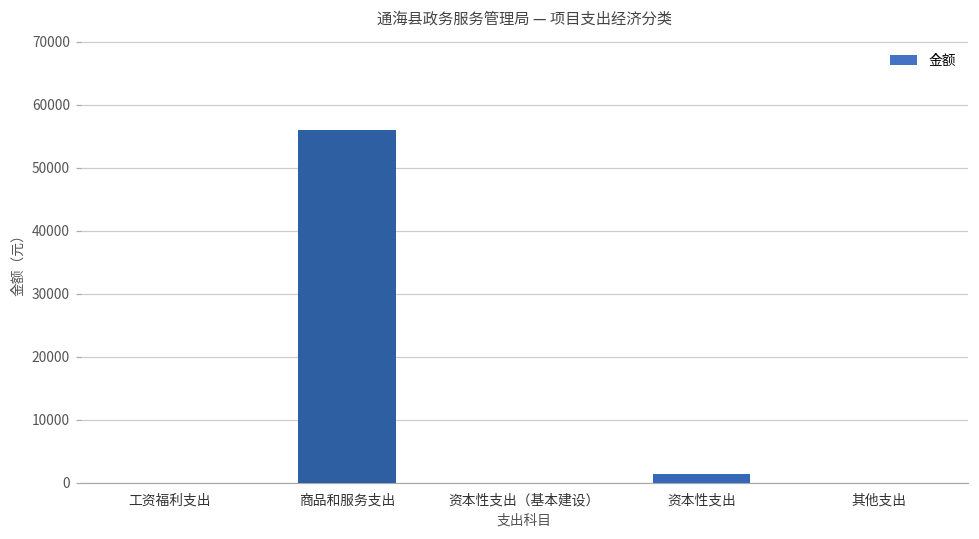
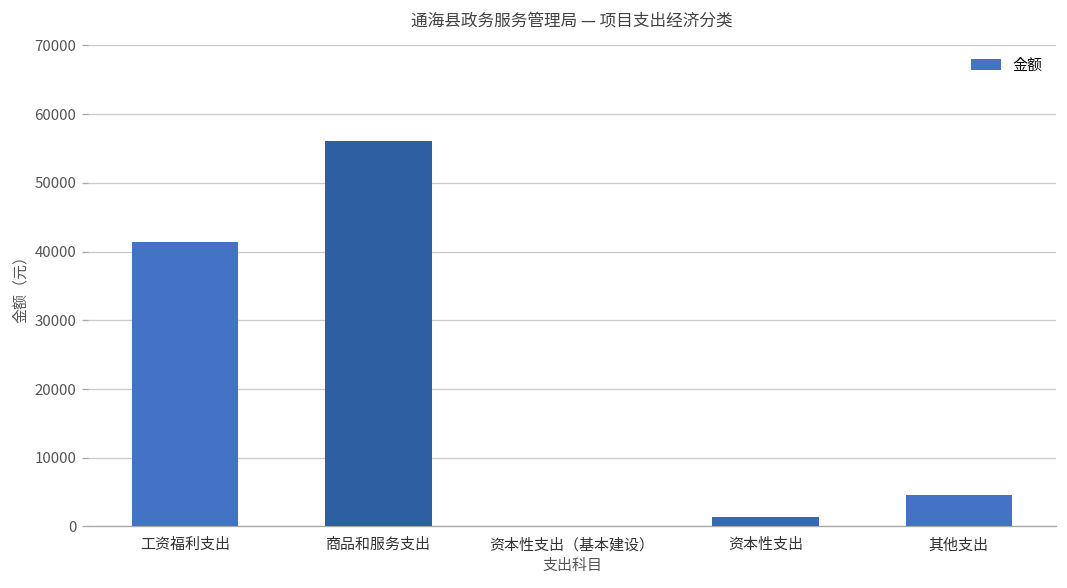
  {
-   "工资福利支出": 0,
+   "工资福利支出": 41000,
    "商品和服务支出": 56000,
    "资本性支出（基本建设）": 0,
    "资本性支出": 1000,
-   "其他支出": 0
+   "其他支出": 5000
  }
